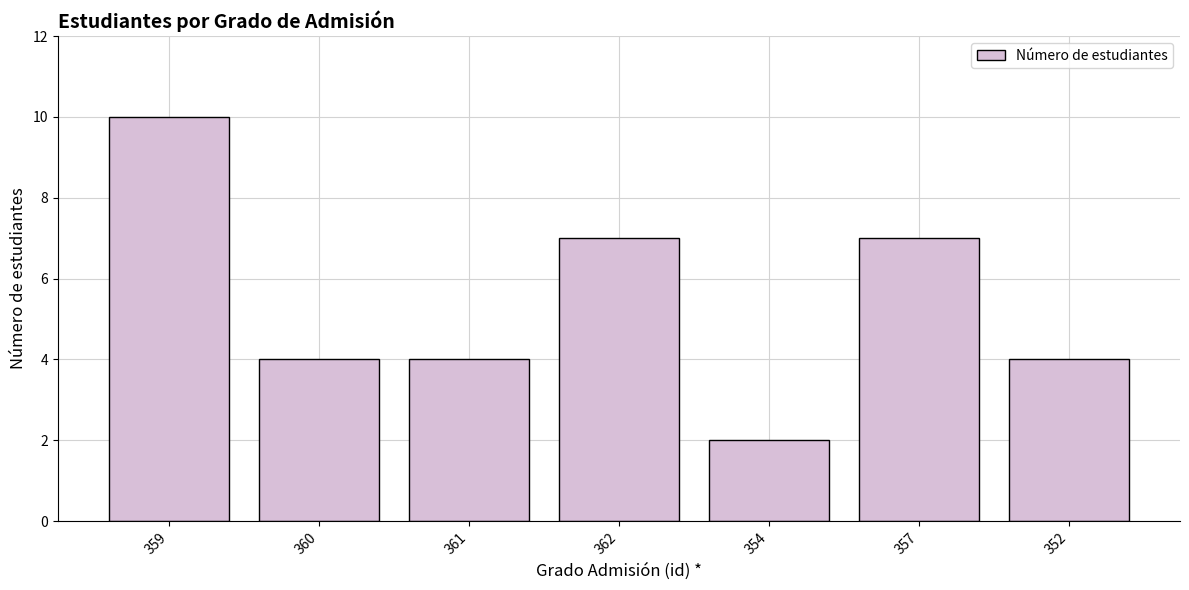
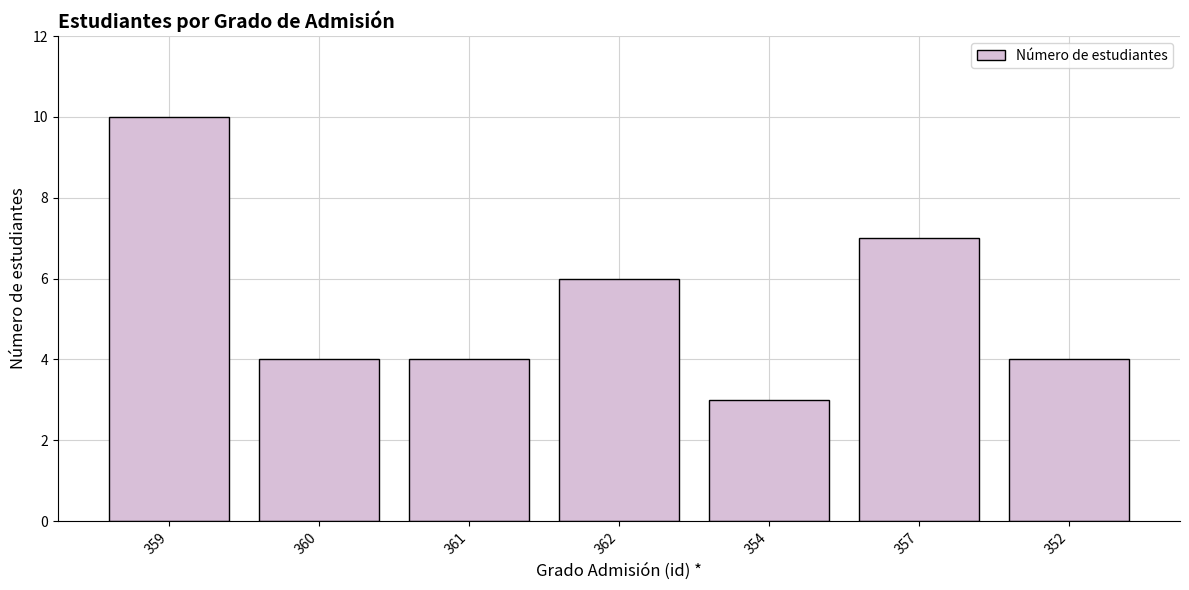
  {
    "359": 10,
    "360": 4,
    "361": 4,
-   "362": 7,
-   "354": 2,
+   "362": 6,
+   "354": 3,
    "357": 7,
    "352": 4
  }
